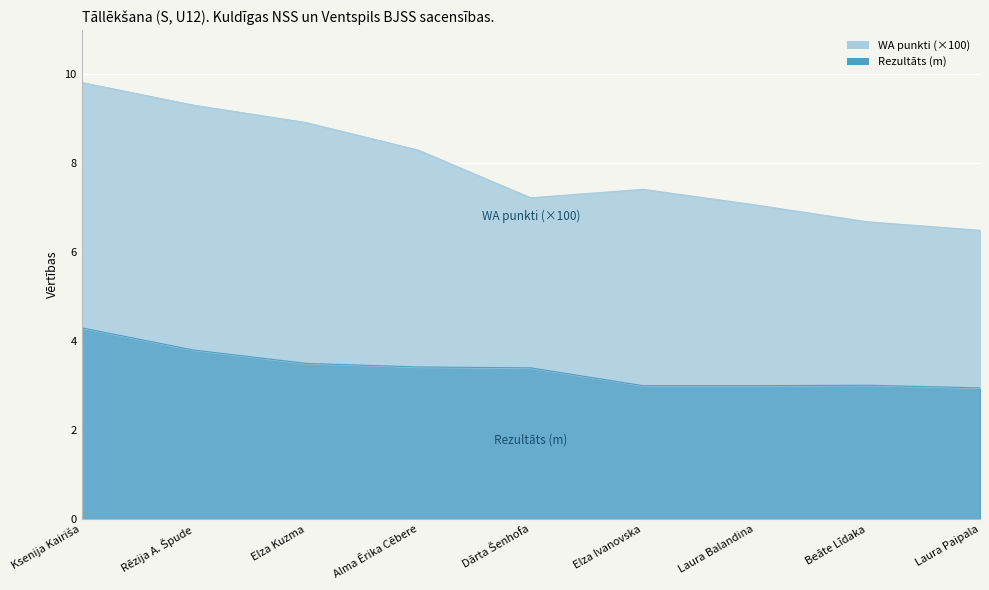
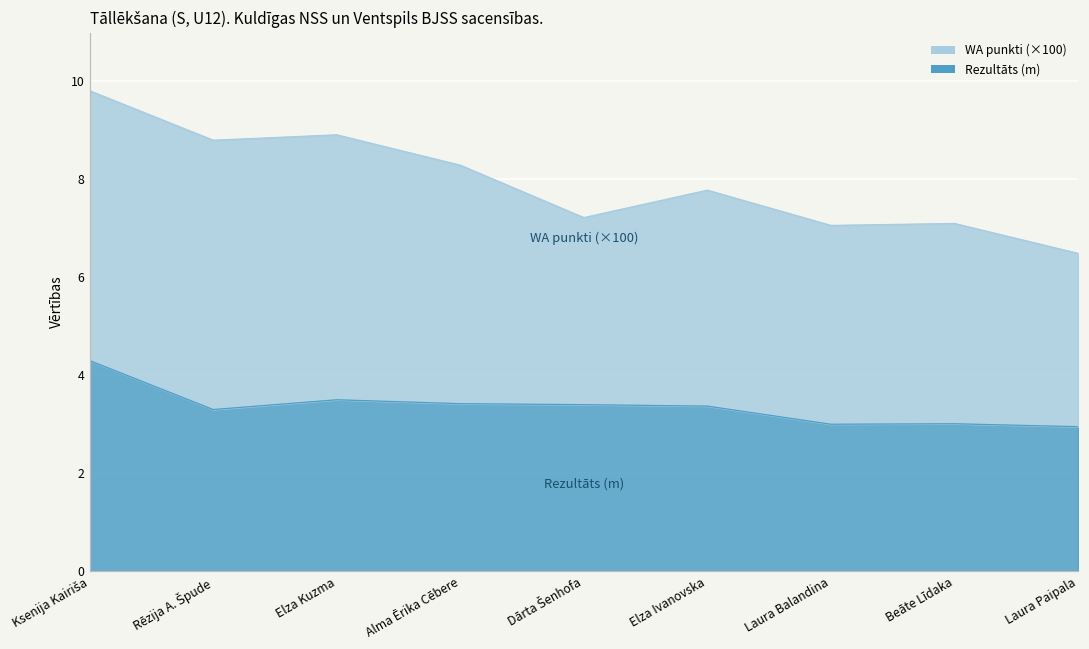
  {
    "Rezultāts (m)": {
      "Ksenija Kairiša": 4.3,
-     "Rēzija A. Špude": 3.8,
+     "Rēzija A. Špude": 3.3,
      "Elza Kuzma": 3.5,
      "Alma Ērika Cēbere": 3.4,
      "Dārta Šenhofa": 3.4,
-     "Elza Ivanovska": 3.0,
+     "Elza Ivanovska": 3.4,
      "Laura Balandina": 3.0,
      "Beāte Līdaka": 3.0,
      "Laura Paipala": 3.0
    },
    "WA punkti (×100)": {
      "Ksenija Kairiša": 5.5,
      "Rēzija A. Špude": 5.5,
      "Elza Kuzma": 5.4,
      "Alma Ērika Cēbere": 4.9,
      "Elza Ivanovska": 4.4,
      "Laura Balandina": 4.1,
-     "Beāte Līdaka": 3.7,
+     "Beāte Līdaka": 4.1,
      "Laura Paipala": 3.5
    }
  }
